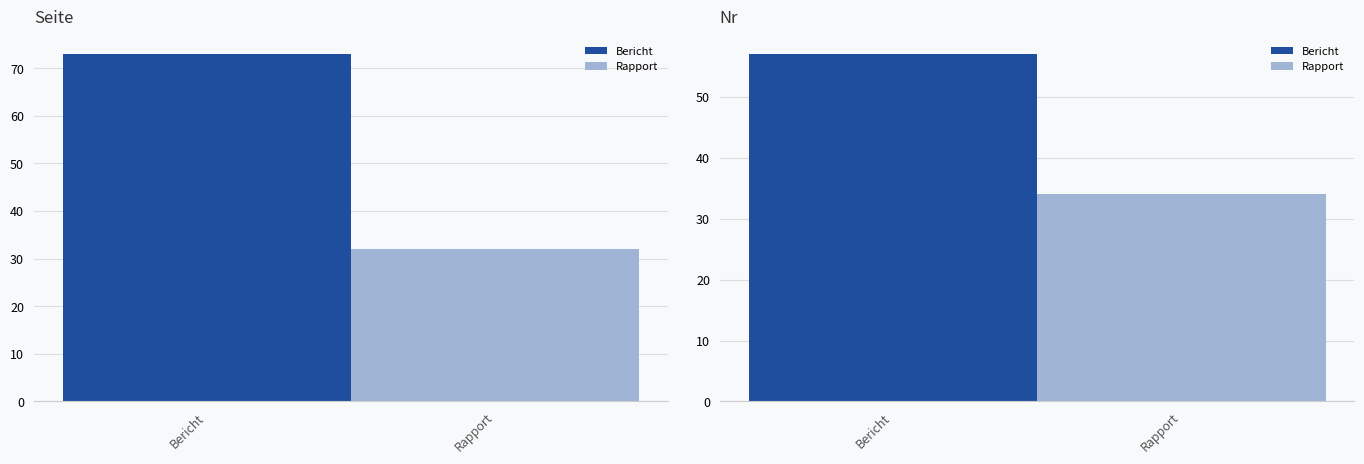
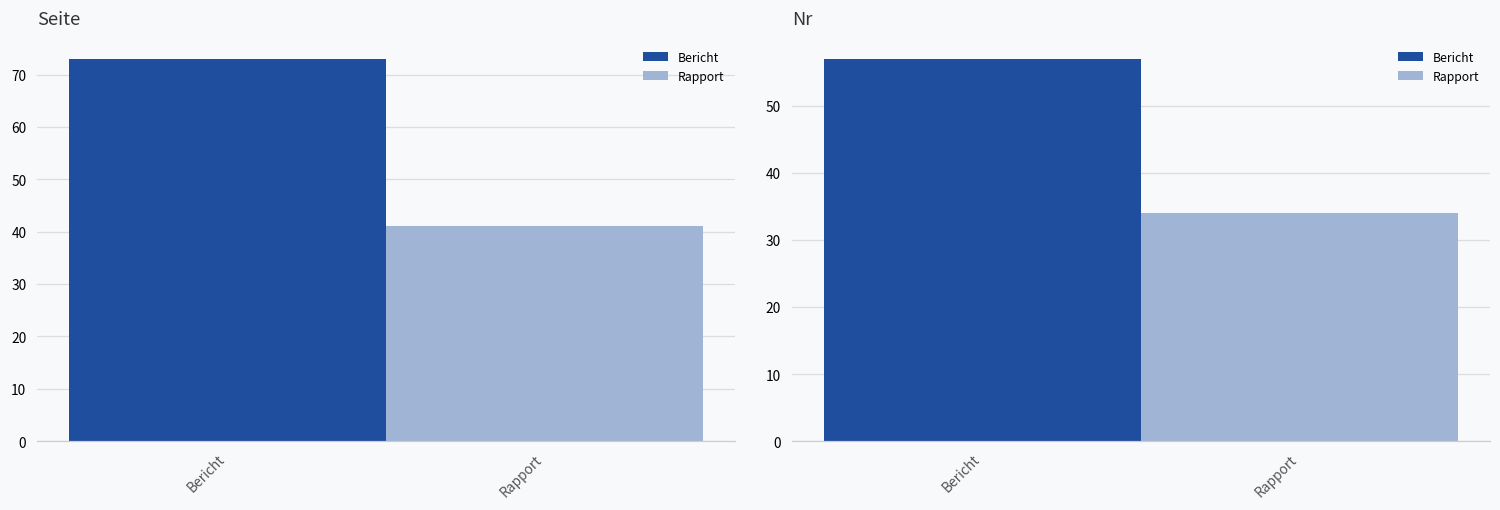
  {
    "Seite": {
      "Bericht": 73,
-     "Rapport": 32
+     "Rapport": 41
    },
    "Nr": {
      "Bericht": 57,
      "Rapport": 34
    }
  }
